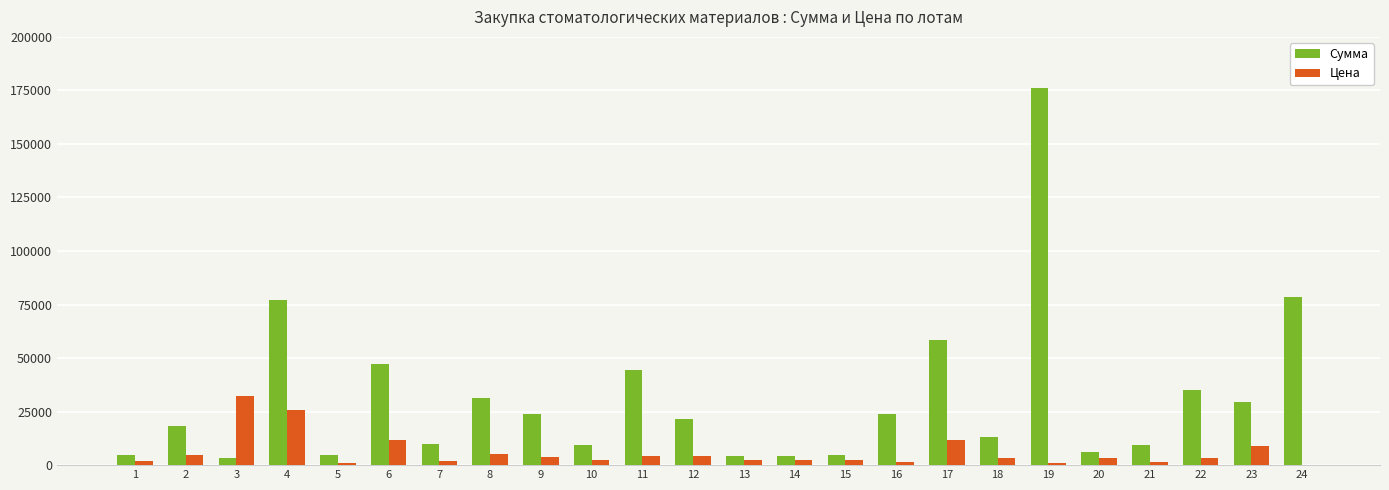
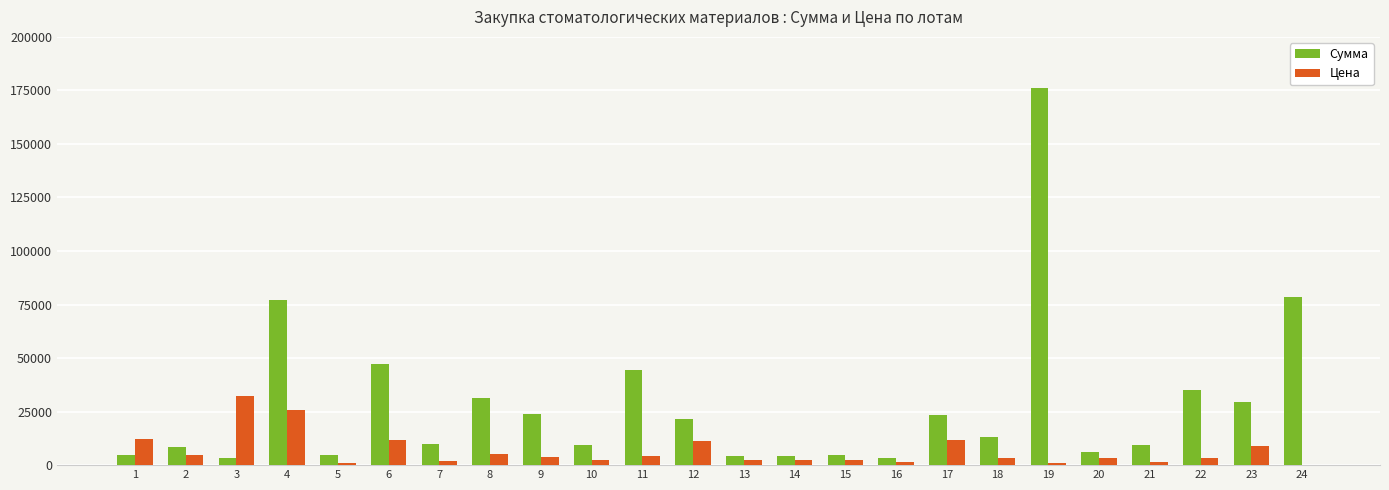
  {
    "Сумма": {
      "1": 5000,
-     "2": 18000,
+     "2": 9000,
      "3": 3000,
      "4": 77000,
      "5": 5000,
      "6": 47000,
      "7": 10000,
      "8": 31000,
      "9": 24000,
      "10": 9000,
      "11": 44000,
      "12": 22000,
      "13": 4000,
      "14": 4000,
      "15": 5000,
-     "16": 24000,
-     "17": 58000,
+     "16": 3000,
+     "17": 23000,
      "18": 13000,
      "19": 176000,
      "20": 6000,
      "21": 9000,
      "22": 35000,
      "23": 30000,
      "24": 78000
    },
    "Цена": {
-     "1": 2000,
+     "1": 12000,
      "2": 5000,
      "3": 32000,
      "4": 26000,
      "5": 1000,
      "6": 12000,
      "7": 2000,
      "8": 5000,
      "9": 4000,
      "10": 2000,
      "11": 4000,
-     "12": 4000,
+     "12": 11000,
      "13": 2000,
      "14": 2000,
      "15": 2000,
      "16": 2000,
      "17": 12000,
      "18": 3000,
      "20": 3000,
      "21": 1000,
      "22": 4000,
      "23": 9000
    }
  }
